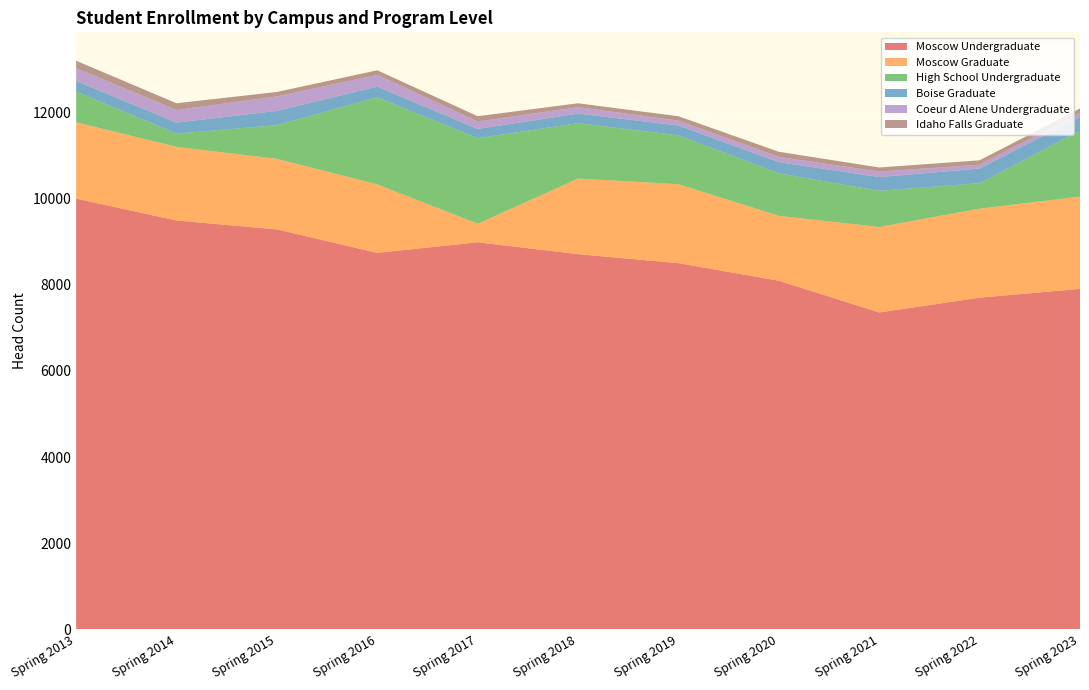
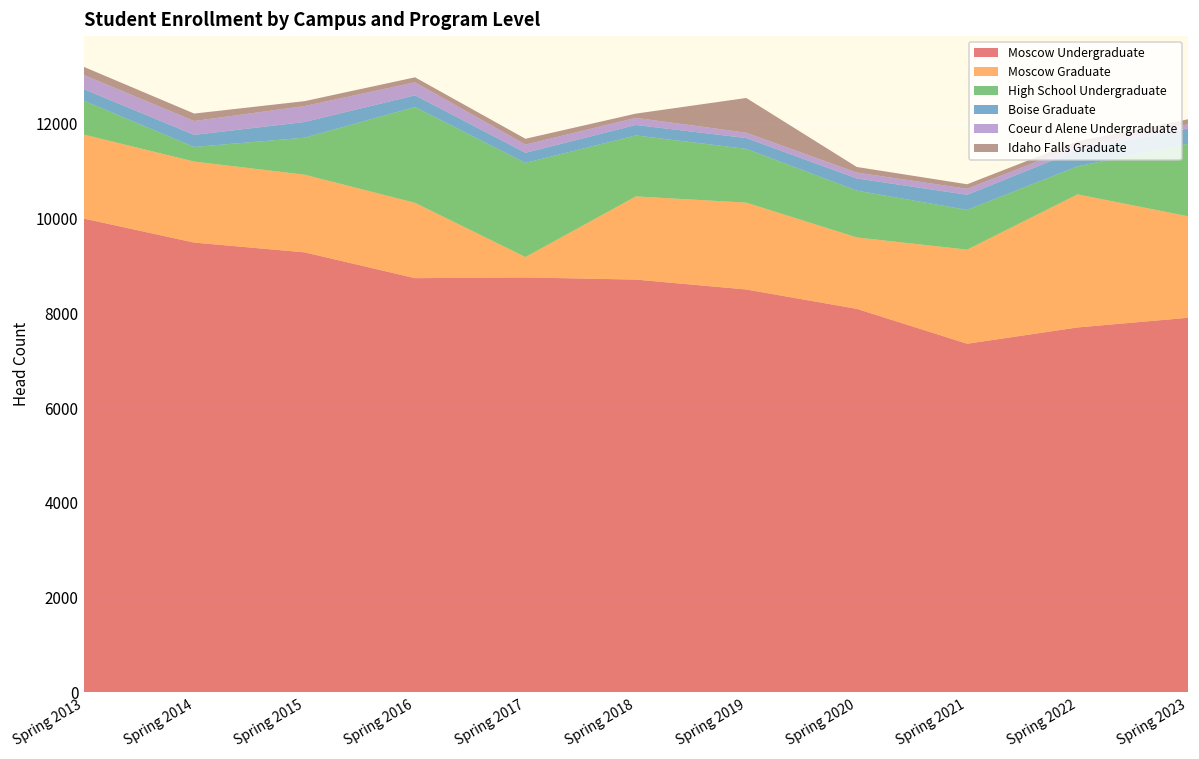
  {
    "Moscow Undergraduate": {
      "Spring 2013": 10000,
      "Spring 2014": 9500,
      "Spring 2015": 9300,
      "Spring 2016": 8700,
-     "Spring 2017": 9000,
+     "Spring 2017": 8800,
      "Spring 2018": 8700,
      "Spring 2019": 8500,
      "Spring 2020": 8100,
      "Spring 2021": 7400,
      "Spring 2022": 7700,
      "Spring 2023": 7900
    },
    "Moscow Graduate": {
      "Spring 2013": 1800,
      "Spring 2014": 1700,
      "Spring 2015": 1600,
      "Spring 2016": 1600,
      "Spring 2017": 400,
      "Spring 2018": 1800,
      "Spring 2019": 1800,
      "Spring 2020": 1500,
      "Spring 2021": 2000,
-     "Spring 2022": 2100,
+     "Spring 2022": 2800,
      "Spring 2023": 2100
    },
    "High School Undergraduate": {
      "Spring 2013": 700,
      "Spring 2014": 300,
      "Spring 2015": 800,
      "Spring 2016": 2000,
      "Spring 2017": 2000,
      "Spring 2018": 1300,
      "Spring 2019": 1100,
      "Spring 2020": 1000,
      "Spring 2021": 800,
      "Spring 2022": 600,
      "Spring 2023": 1500
    },
    "Boise Graduate": {
      "Spring 2013": 200,
      "Spring 2014": 300,
      "Spring 2015": 300,
      "Spring 2016": 200,
      "Spring 2017": 200,
      "Spring 2018": 200,
      "Spring 2019": 200,
      "Spring 2020": 300,
      "Spring 2021": 300,
      "Spring 2022": 300,
      "Spring 2023": 300
    },
    "Coeur d Alene Undergraduate": {
      "Spring 2013": 300,
      "Spring 2014": 300,
      "Spring 2015": 300,
      "Spring 2016": 300,
      "Spring 2017": 200,
      "Spring 2018": 200,
      "Spring 2019": 100,
      "Spring 2020": 100,
      "Spring 2021": 100,
      "Spring 2023": 100
    },
    "Idaho Falls Graduate": {
      "Spring 2013": 200,
      "Spring 2014": 200,
      "Spring 2015": 100,
      "Spring 2016": 100,
      "Spring 2017": 100,
      "Spring 2018": 100,
-     "Spring 2019": 100,
+     "Spring 2019": 700,
      "Spring 2020": 100,
      "Spring 2021": 100,
      "Spring 2023": 100
    }
  }
